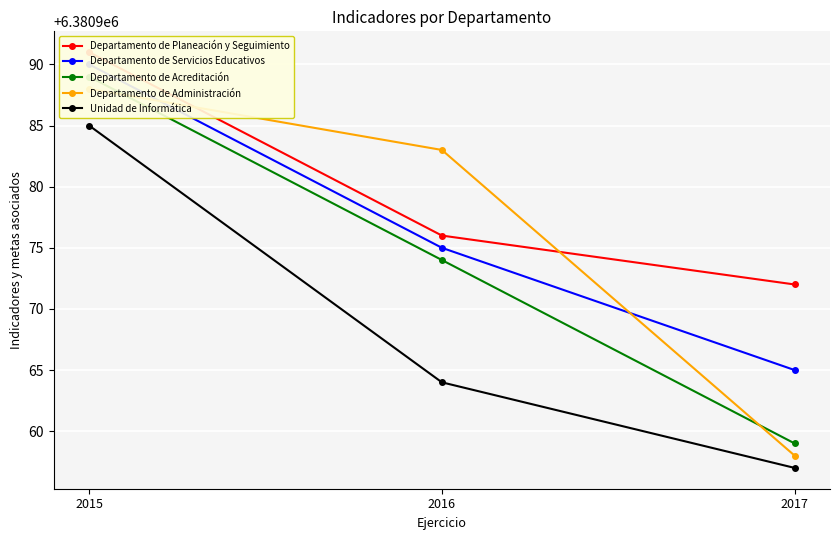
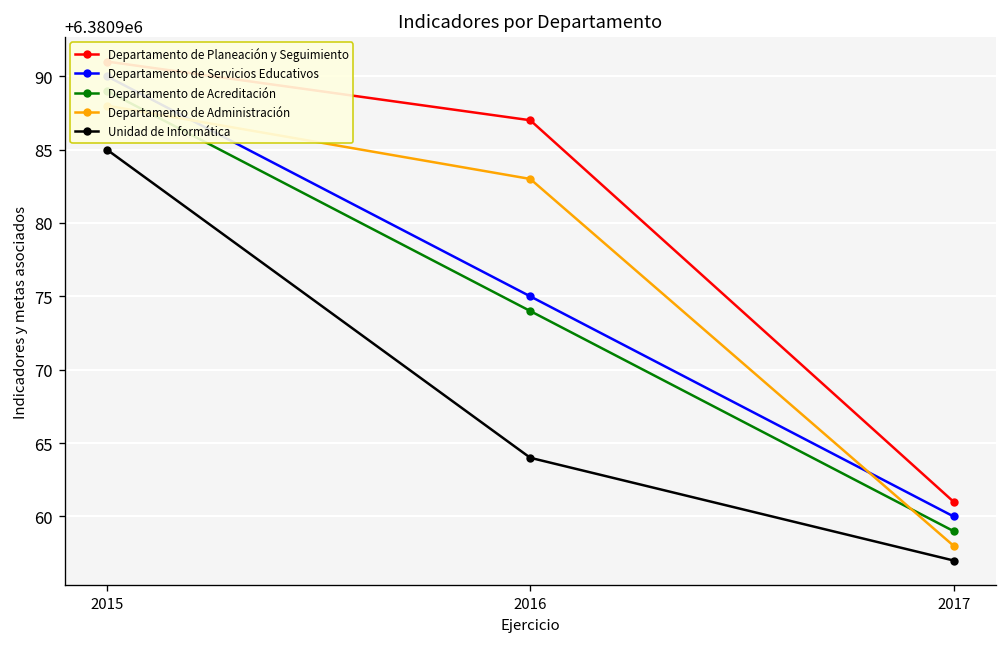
  {
    "Departamento de Planeación y Seguimiento": {
-     "2016": 6380976,
-     "2017": 6380972
+     "2016": 6380987,
+     "2017": 6380961
    },
    "Departamento de Servicios Educativos": {
      "2016": 6380975,
-     "2017": 6380965
+     "2017": 6380960
    },
    "Departamento de Acreditación": {
      "2016": 6380974,
      "2017": 6380959
    },
    "Departamento de Administración": {
      "2016": 6380983,
      "2017": 6380958
    },
    "Unidad de Informática": {
      "2015": 6380985,
      "2016": 6380964,
      "2017": 6380957
    }
  }
